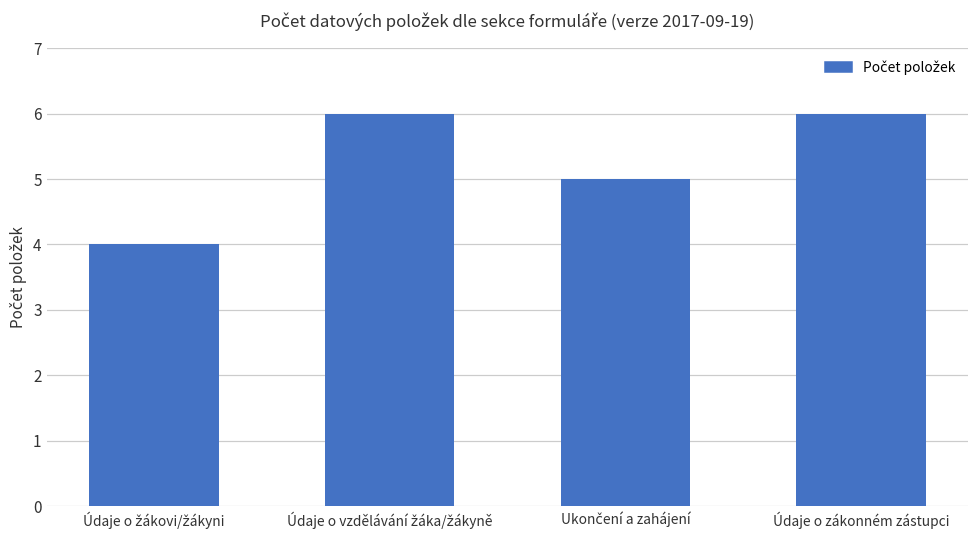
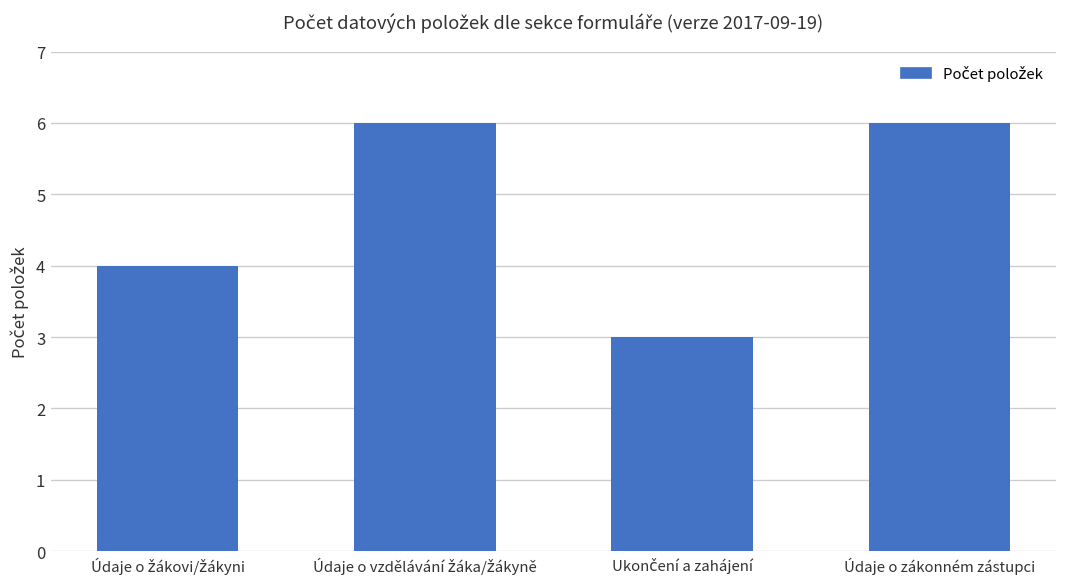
  {
    "Údaje o žákovi/žákyni": 4,
    "Údaje o vzdělávání žáka/žákyně": 6,
-   "Ukončení a zahájení": 5,
+   "Ukončení a zahájení": 3,
    "Údaje o zákonném zástupci": 6
  }
